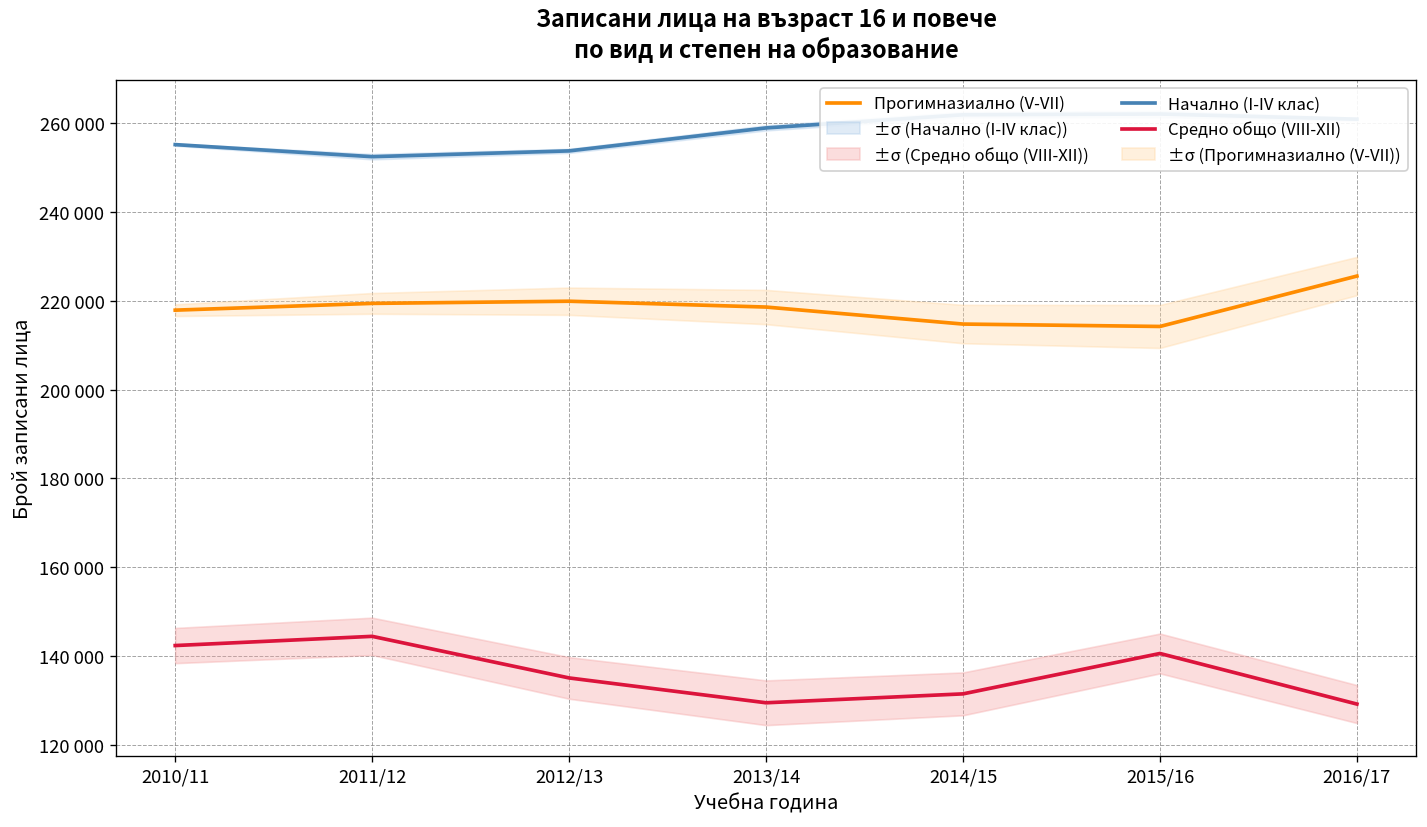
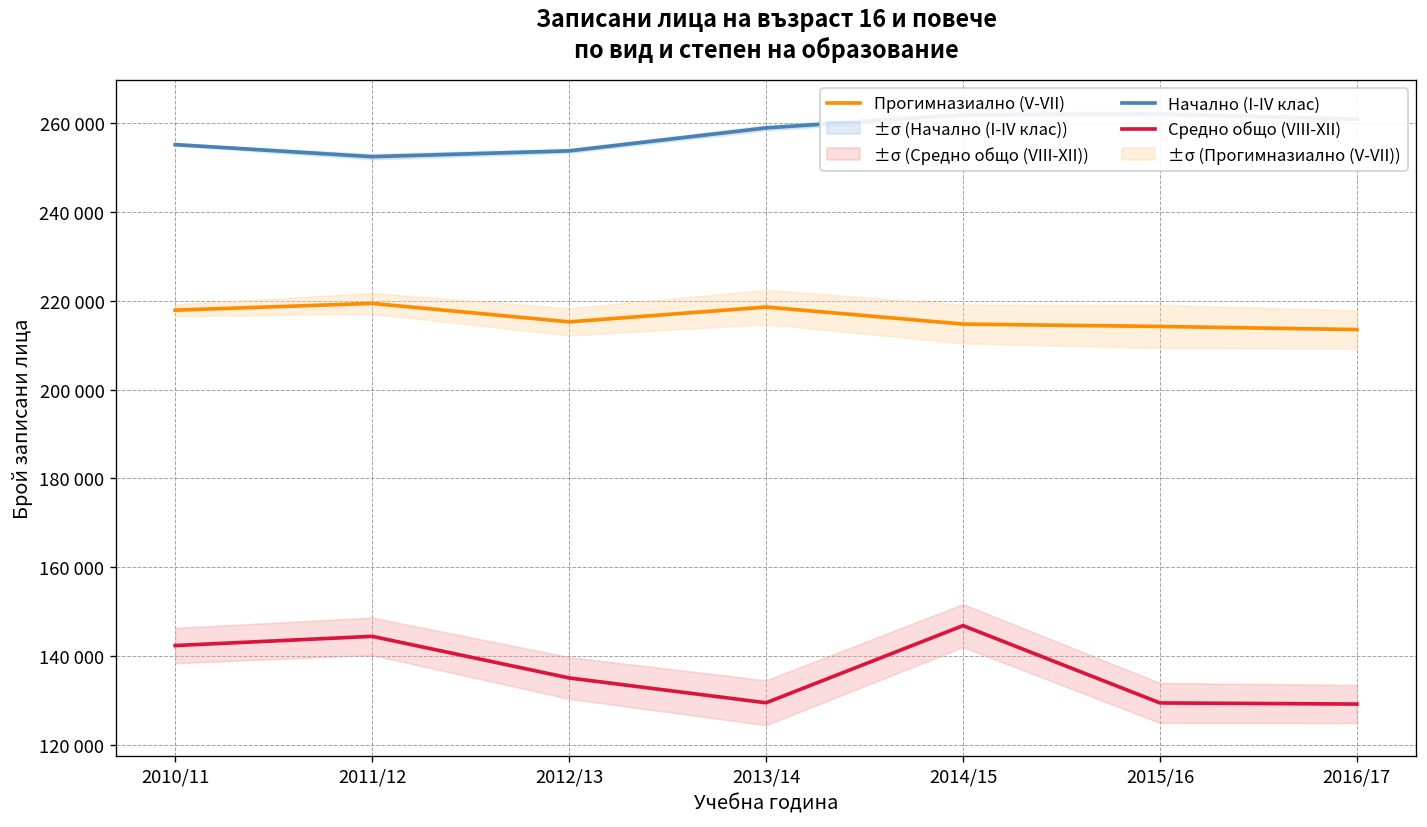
  {
    "Прогимназиално (V-VII)": {
      "2010/11": 218000,
      "2011/12": 219000,
-     "2012/13": 220000,
+     "2012/13": 215000,
      "2013/14": 219000,
      "2014/15": 215000,
      "2015/16": 214000,
-     "2016/17": 226000
+     "2016/17": 213000
    },
    "Средно общо (VIII-XII)": {
      "2010/11": 142000,
      "2011/12": 144000,
      "2012/13": 135000,
      "2013/14": 130000,
-     "2014/15": 132000,
-     "2015/16": 141000,
+     "2014/15": 147000,
+     "2015/16": 130000,
      "2016/17": 129000
    }
  }
